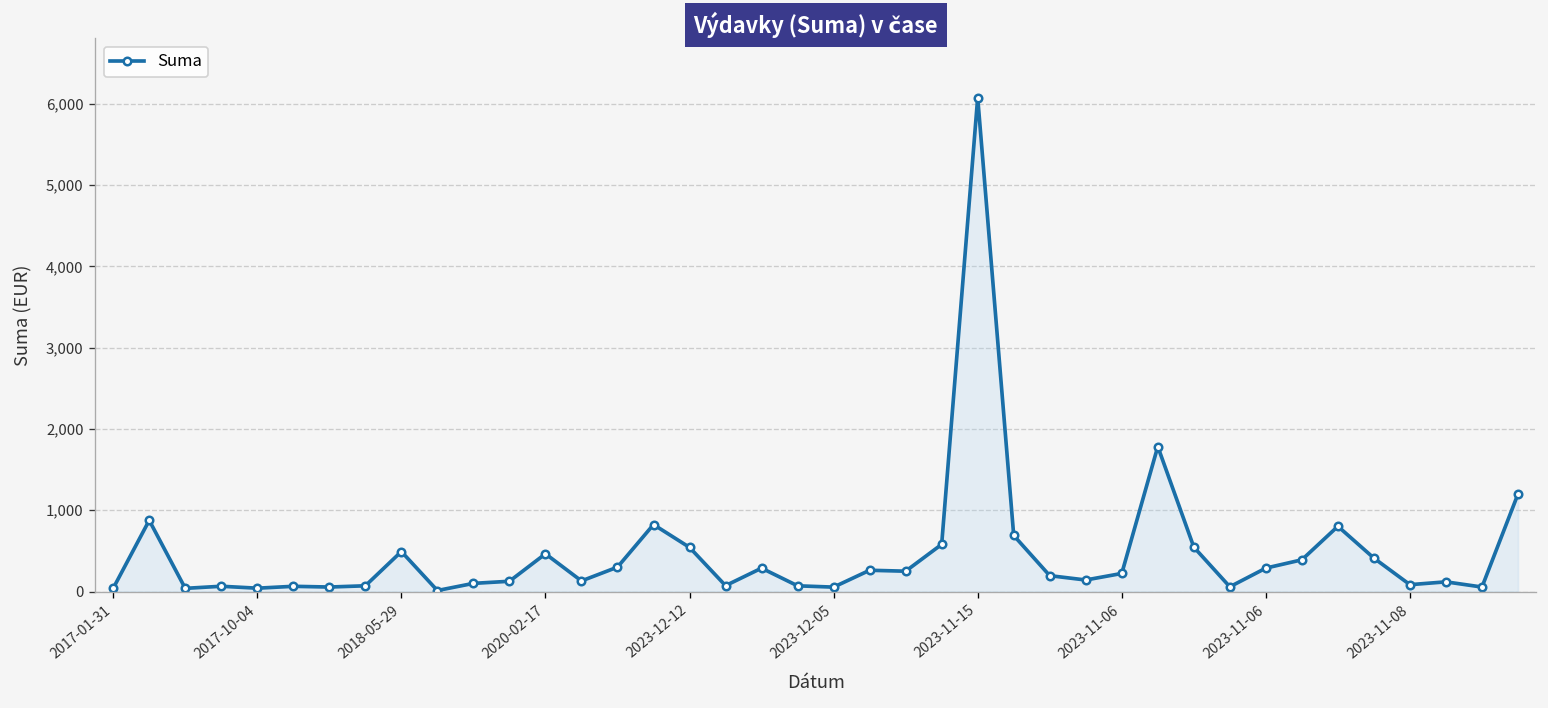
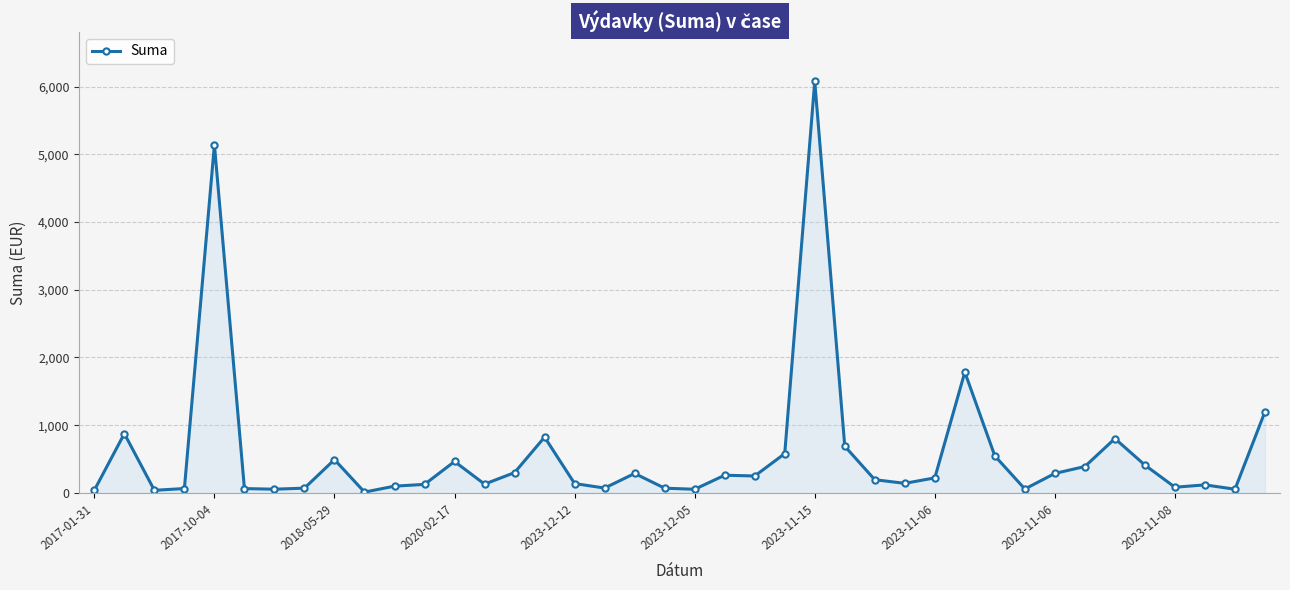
  {
    "2017-01-31": "0",
-   "2017-10-04": "0",
+   "2017-10-04": "5,100",
    "2020-02-17": "500",
-   "2023-12-12": "500",
+   "2023-12-12": "100",
    "2023-11-15": "6,100"
  }
